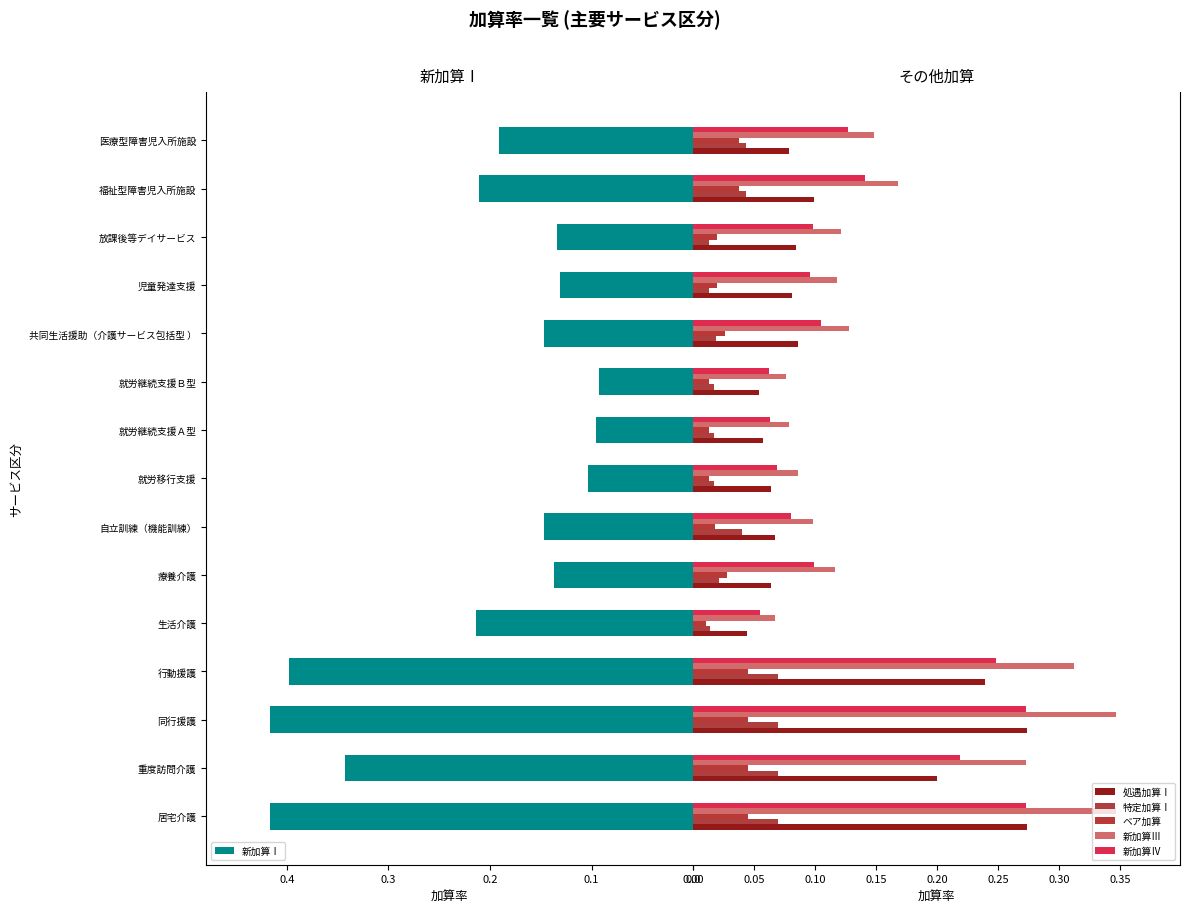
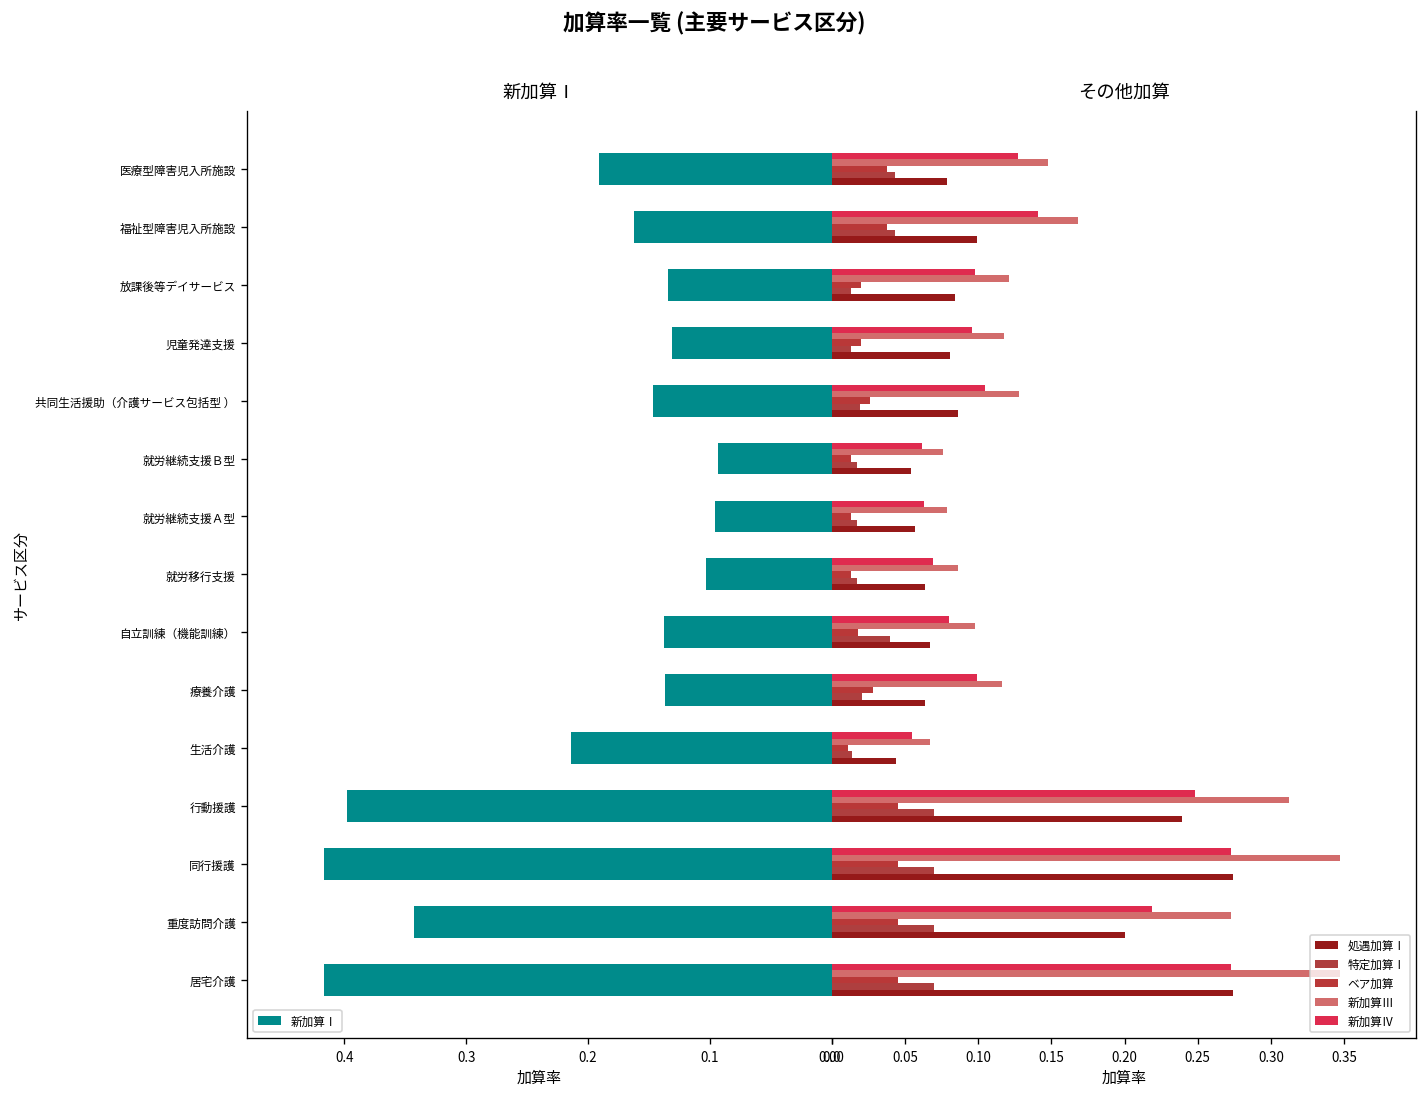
  {
    "新加算Ⅰ": {
      "医療型障害児入所施設": 0.191,
-     "福祉型障害児入所施設": 0.211,
+     "福祉型障害児入所施設": 0.162,
      "放課後等デイサービス": 0.134,
      "児童発達支援": 0.131,
      "共同生活援助（介護サービス包括型 ）": 0.147,
      "就労継続支援Ｂ型": 0.093,
      "就労継続支援Ａ型": 0.096,
      "就労移行支援": 0.103,
-     "自立訓練（機能訓練）": 0.147,
+     "自立訓練（機能訓練）": 0.138,
      "療養介護": 0.137,
      "生活介護": 0.214,
      "行動援護": 0.398,
      "同行援護": 0.417,
      "重度訪問介護": 0.343,
      "居宅介護": 0.417
    }
  }
